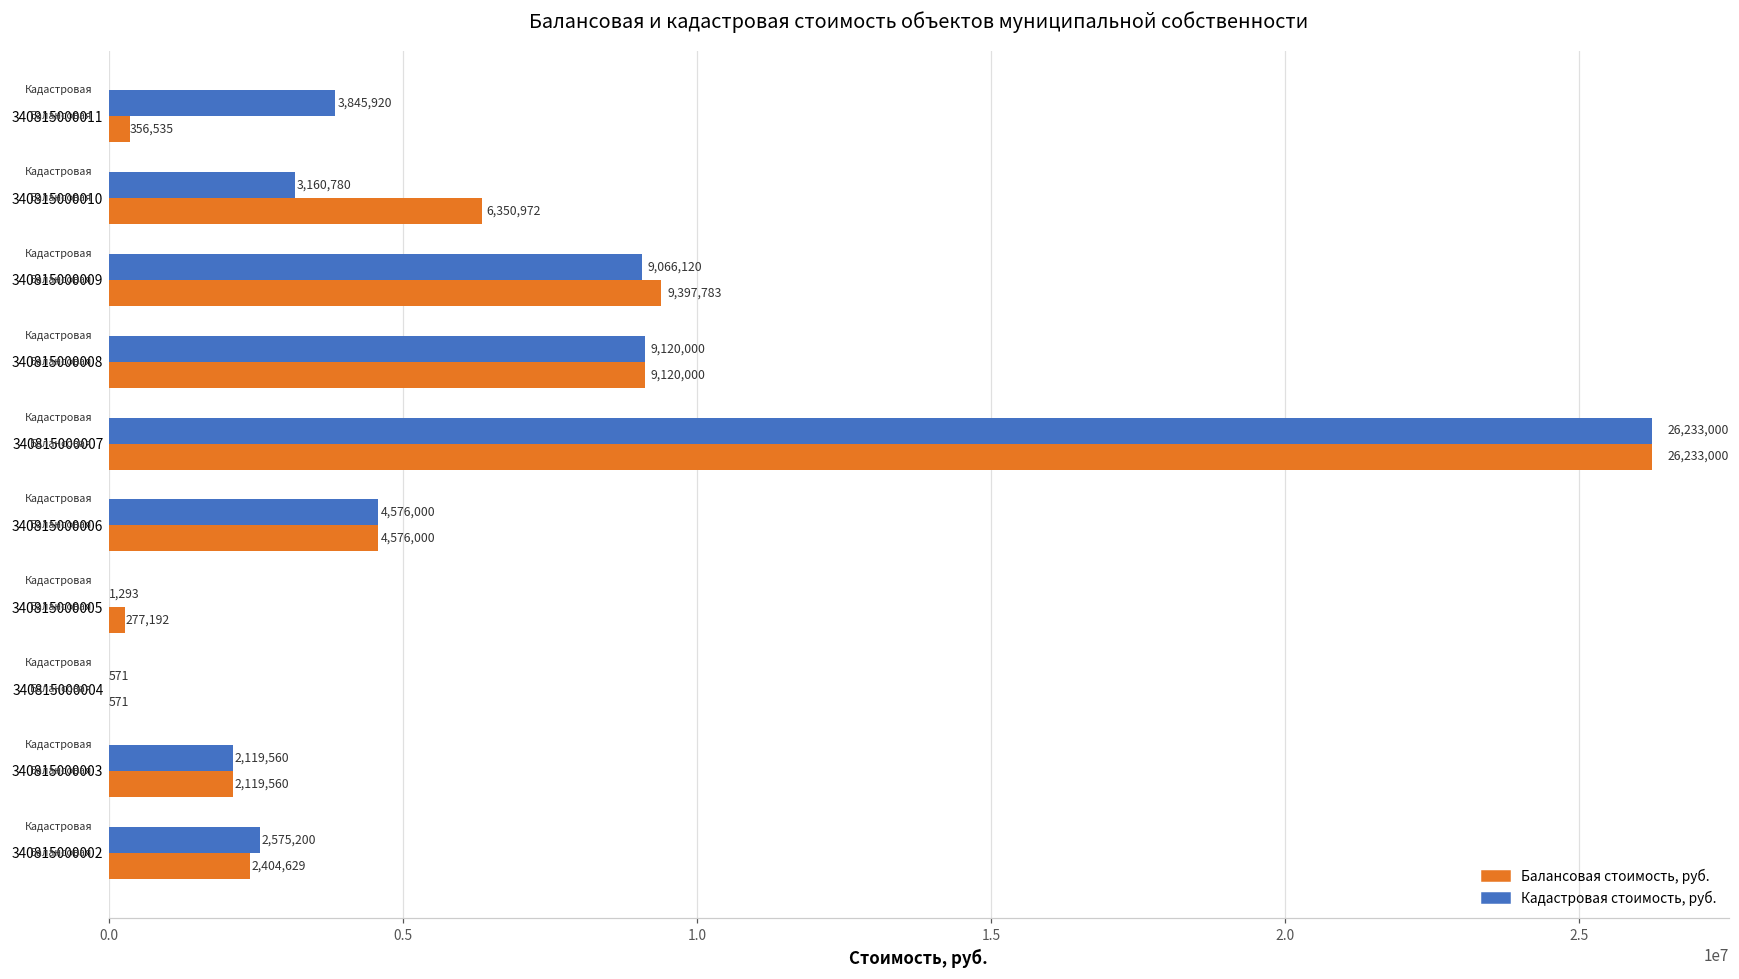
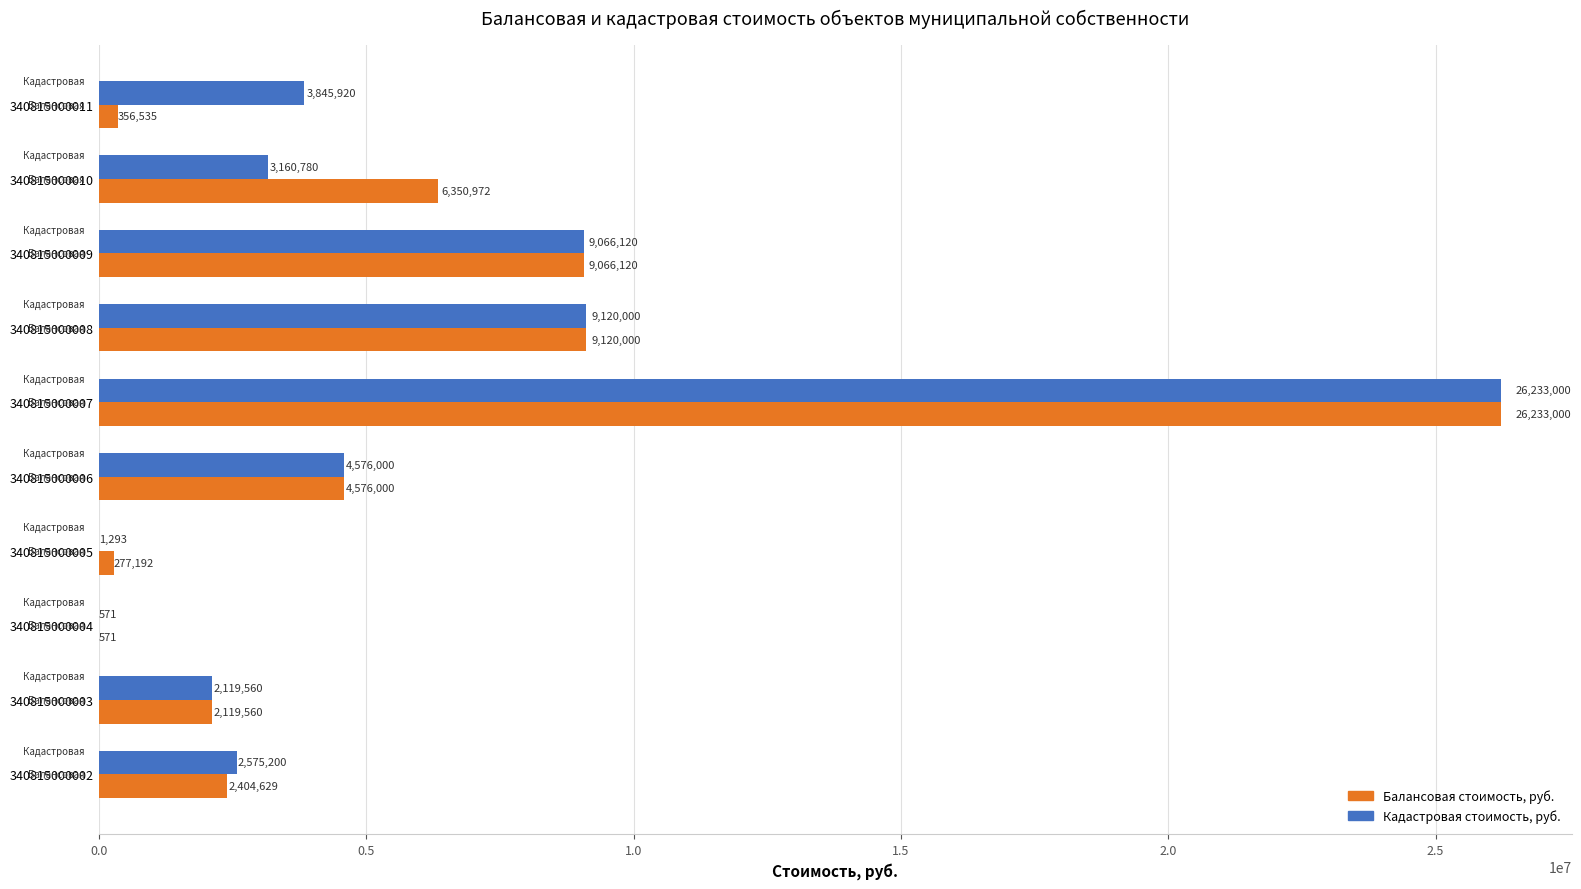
  {
    "Балансовая стоимость, руб.": {
      "340815000011": "356,535",
      "340815000010": "6,350,972",
-     "340815000009": "9,397,783",
+     "340815000009": "9,066,120",
      "340815000008": "9,120,000",
      "340815000007": "26,233,000",
      "340815000006": "4,576,000",
      "340815000005": "277,192",
      "340815000004": "571",
      "340815000003": "2,119,560",
      "340815000002": "2,404,629"
    },
    "Кадастровая стоимость, руб.": {
      "340815000011": "3,845,920",
      "340815000010": "3,160,780",
      "340815000009": "9,066,120",
      "340815000008": "9,120,000",
      "340815000007": "26,233,000",
      "340815000006": "4,576,000",
      "340815000005": "1,293",
      "340815000004": "571",
      "340815000003": "2,119,560",
      "340815000002": "2,575,200"
    }
  }
